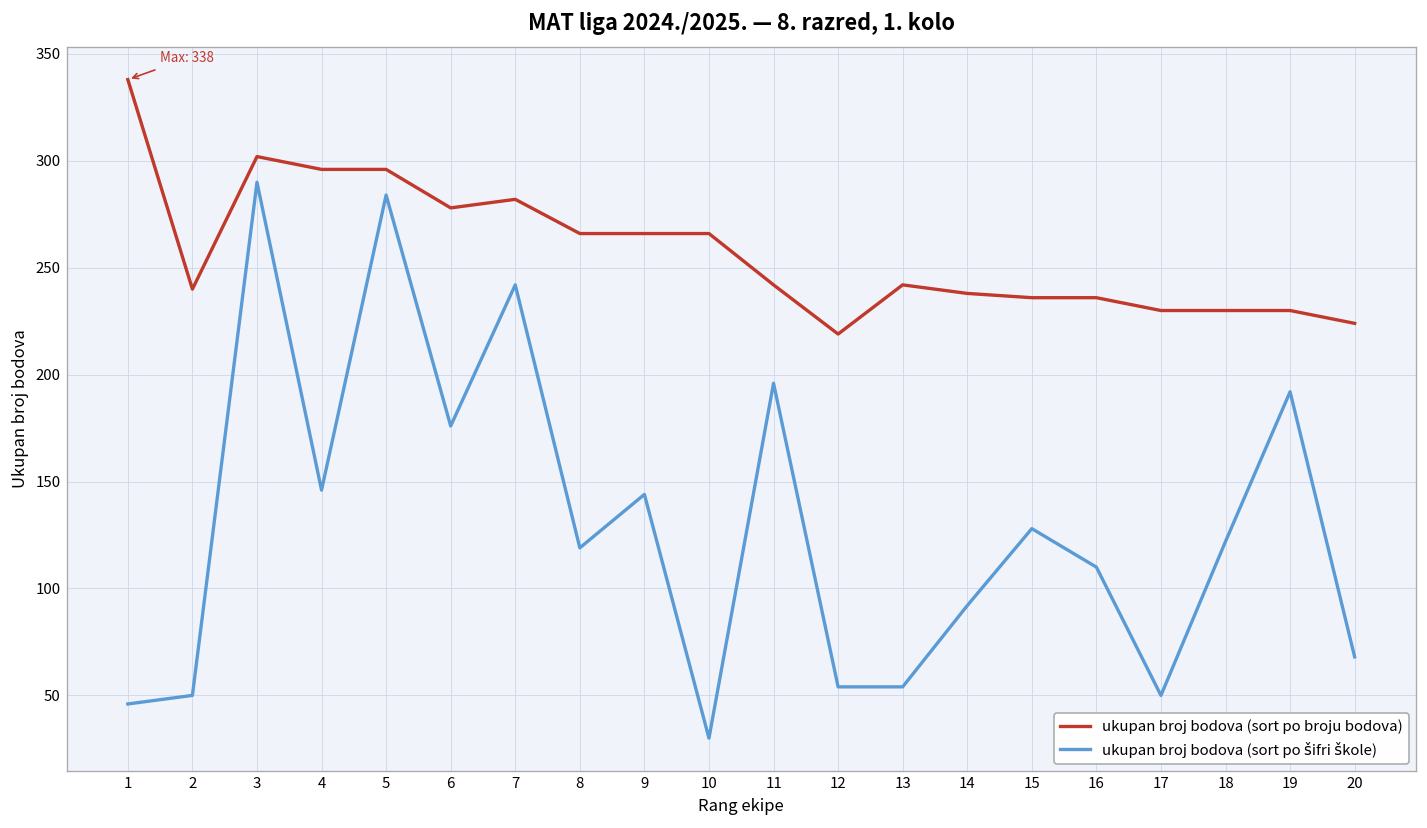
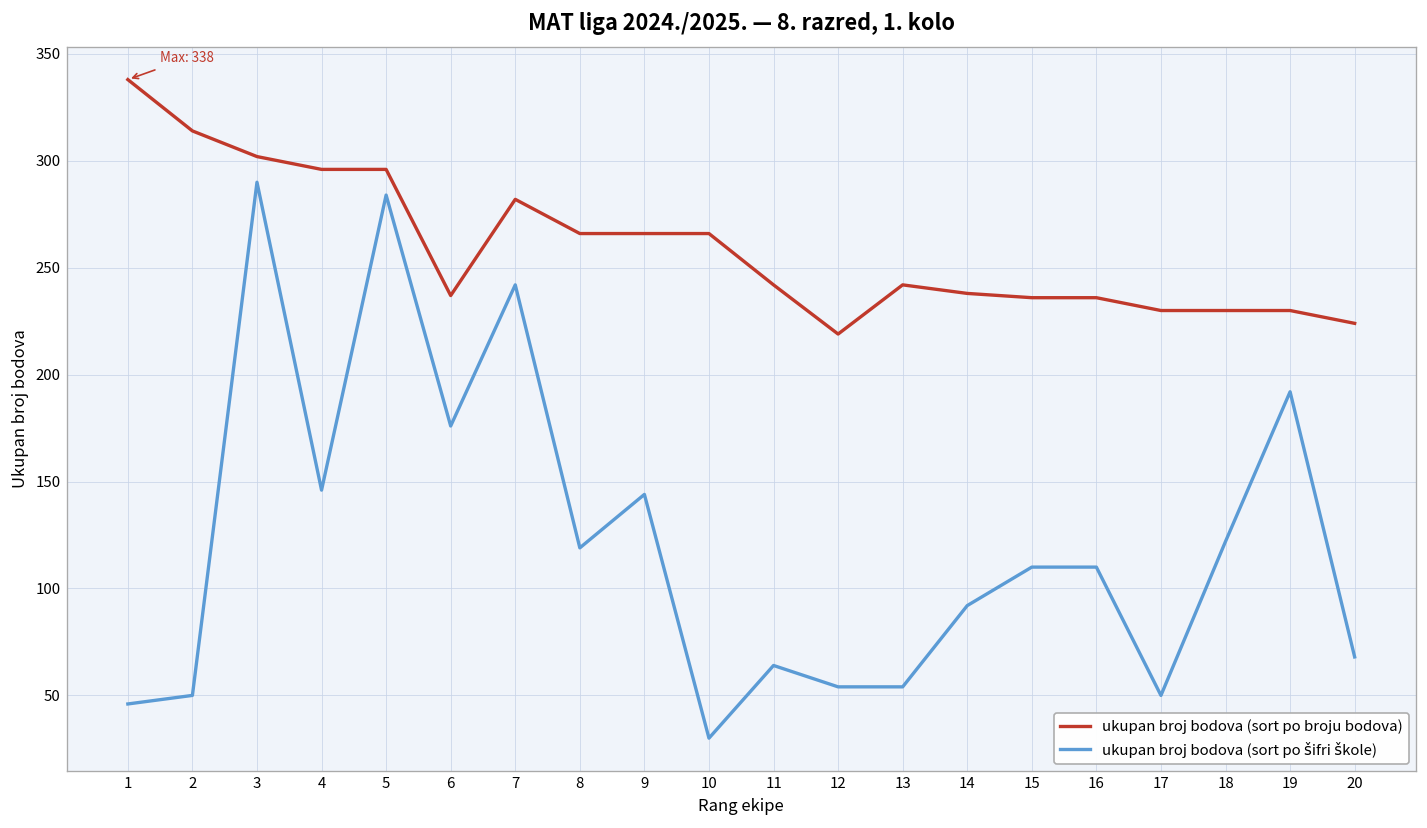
  {
    "ukupan broj bodova (sort po broju bodova)": {
-     "2": 240,
+     "2": 314,
      "3": 302,
      "4": 296,
      "5": 296,
-     "6": 278,
+     "6": 237,
      "7": 282,
      "8": 266,
      "9": 266,
      "10": 266,
      "11": 242,
      "12": 219,
      "13": 242,
      "14": 238,
      "15": 236,
      "16": 236,
      "17": 230,
      "18": 230,
      "19": 230,
      "20": 224
    },
    "ukupan broj bodova (sort po šifri škole)": {
      "1": 46,
      "2": 50,
      "3": 290,
      "4": 146,
      "5": 284,
      "6": 176,
      "7": 242,
      "8": 119,
      "9": 144,
      "10": 30,
-     "11": 196,
+     "11": 64,
      "12": 54,
      "13": 54,
      "14": 92,
-     "15": 128,
+     "15": 110,
      "16": 110,
      "17": 50,
      "18": 122,
      "19": 192,
      "20": 68
    }
  }
